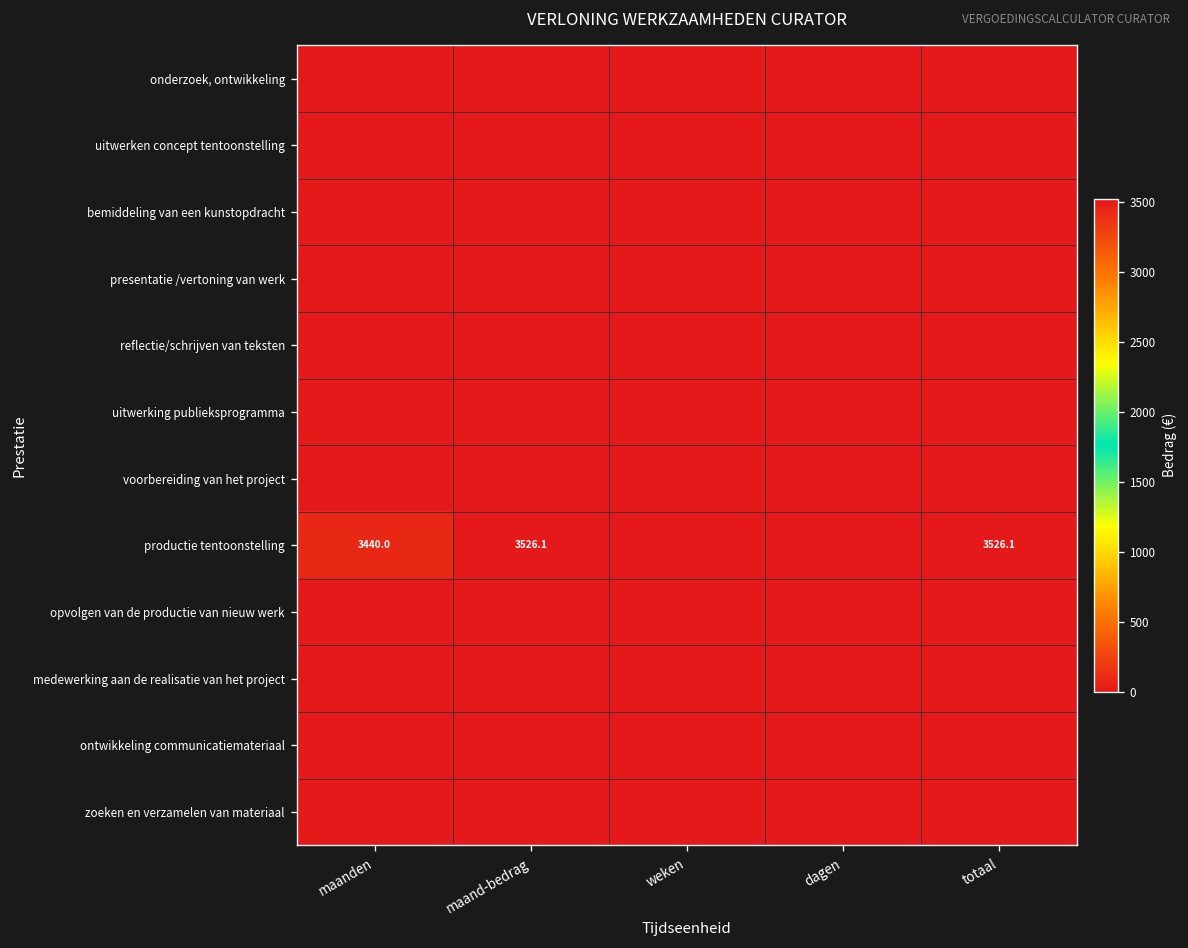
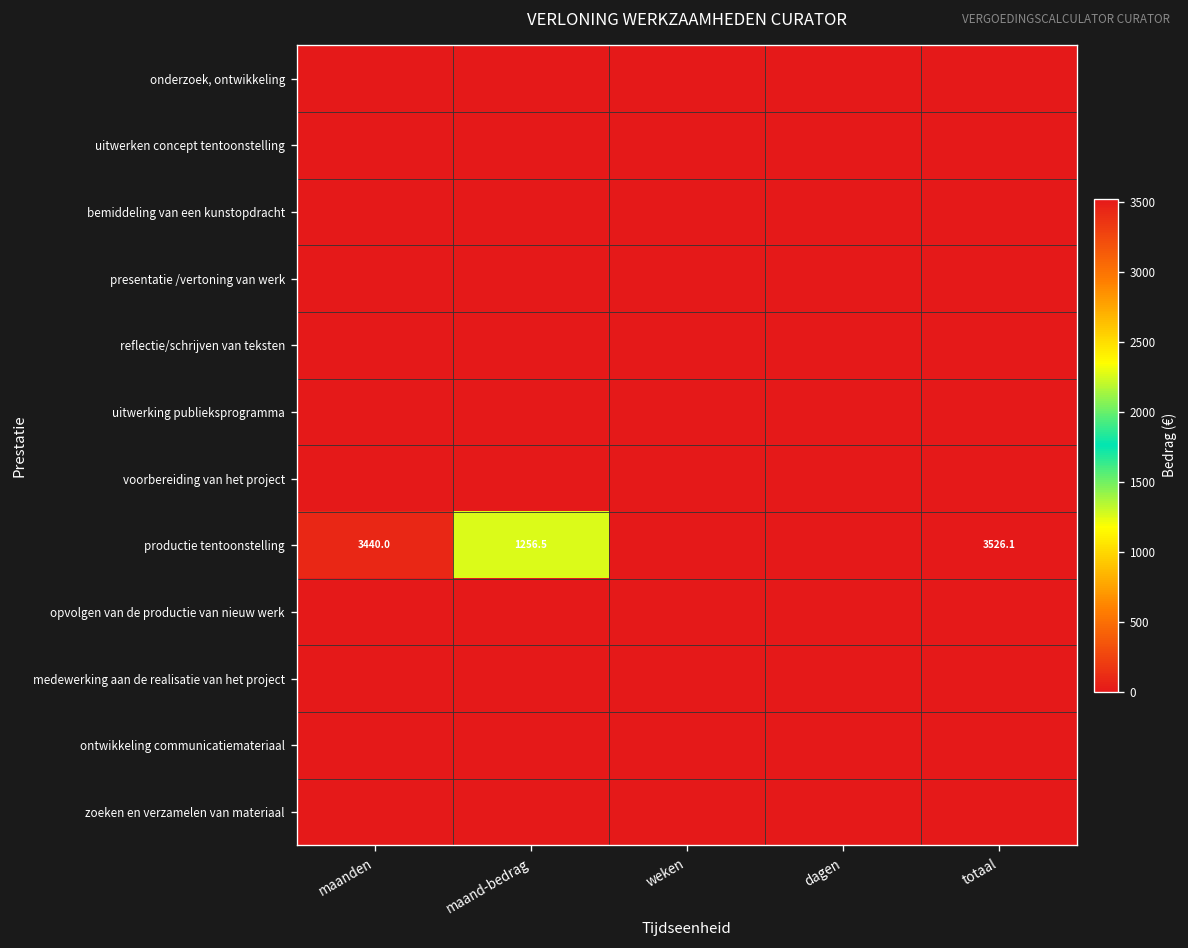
  {
    "productie tentoonstelling": {
      "maanden": 3440.0,
-     "maand-bedrag": 3526.1,
+     "maand-bedrag": 1256.5,
      "totaal": 3526.1
    }
  }
